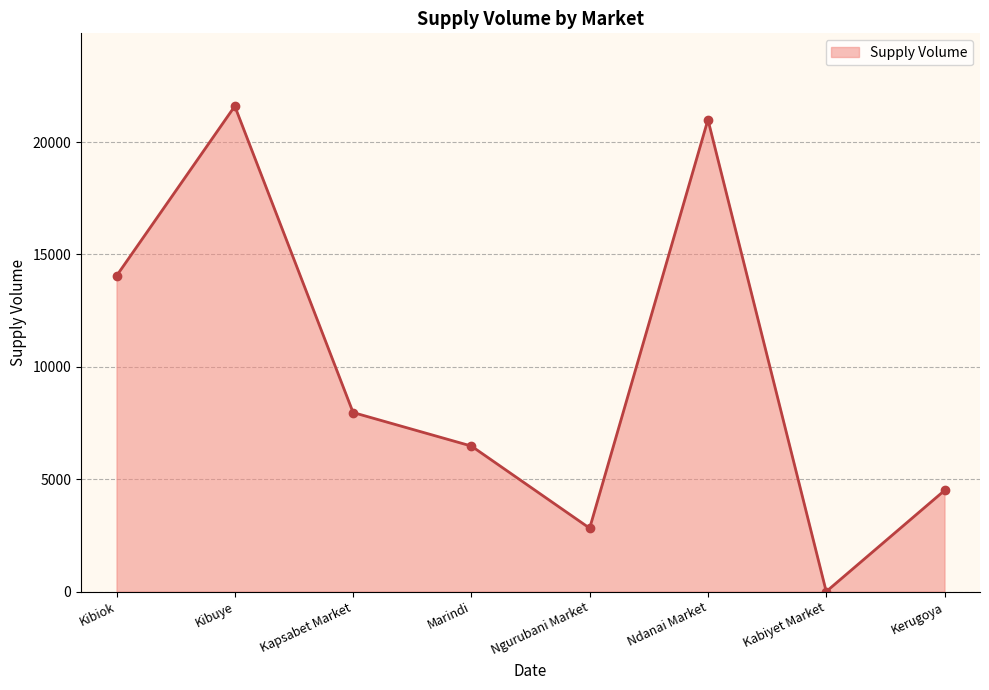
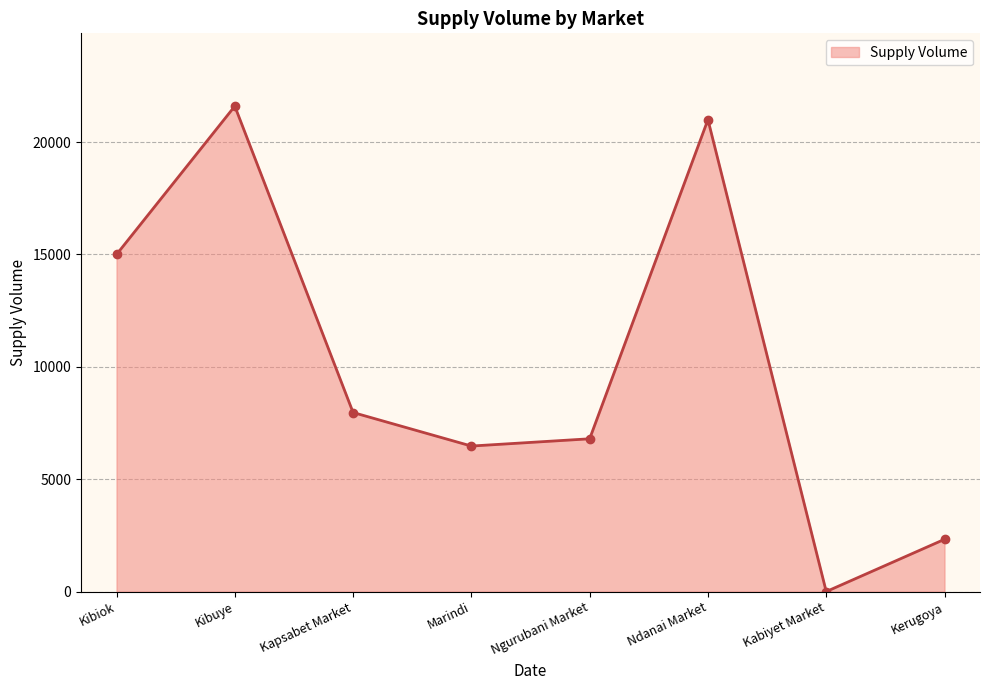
  {
-   "Kibiok": 14000,
+   "Kibiok": 15000,
    "Kibuye": 21600,
    "Kapsabet Market": 8000,
    "Marindi": 6500,
-   "Ngurubani Market": 2800,
+   "Ngurubani Market": 6800,
    "Ndanai Market": 21000,
    "Kabiyet Market": 0,
-   "Kerugoya": 4500
+   "Kerugoya": 2300
  }
